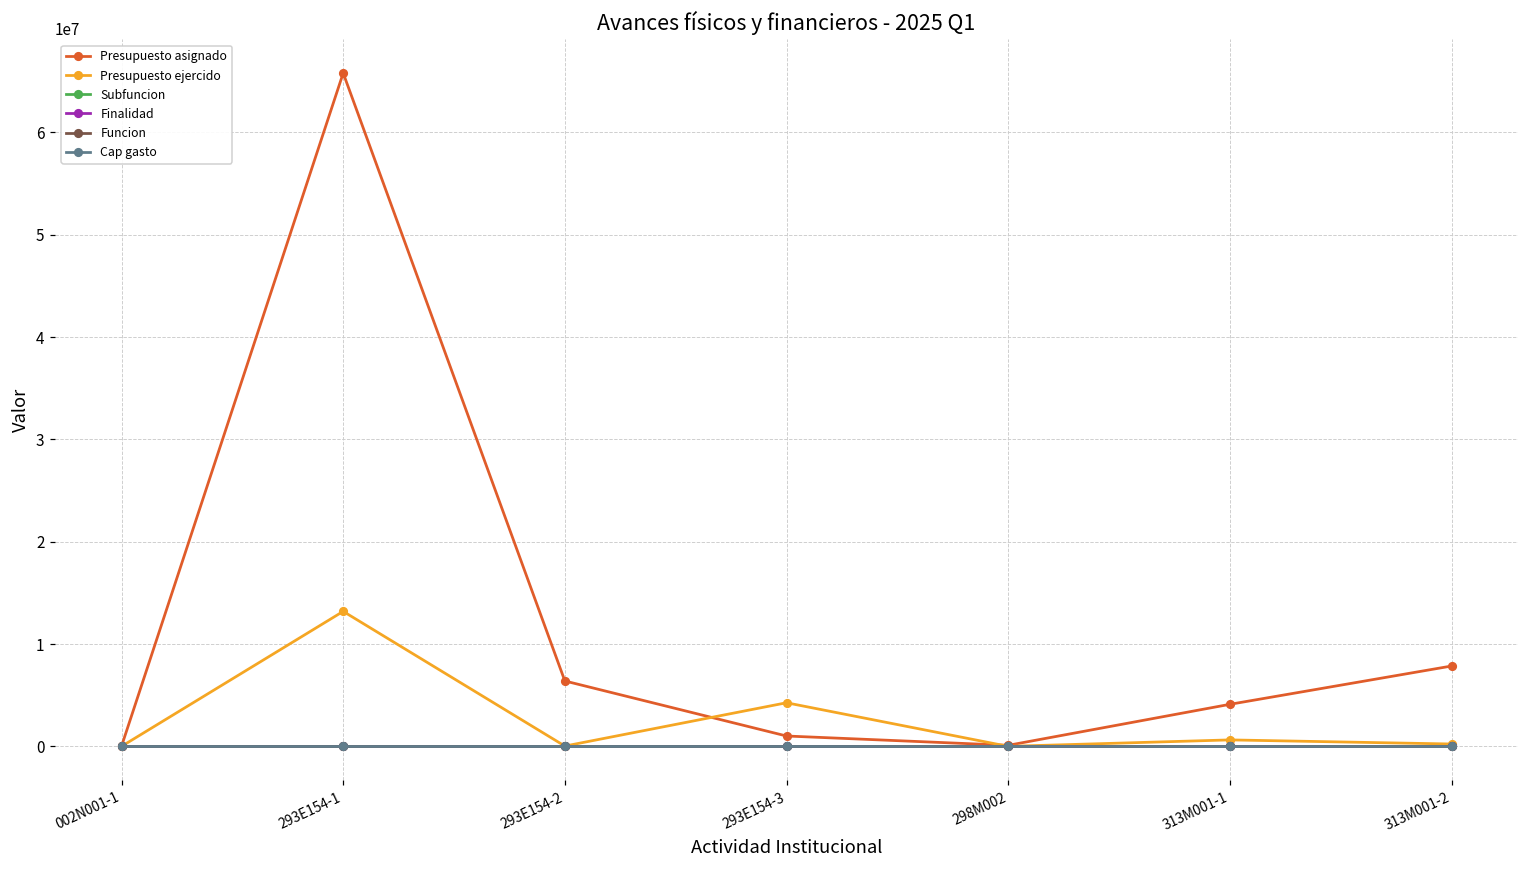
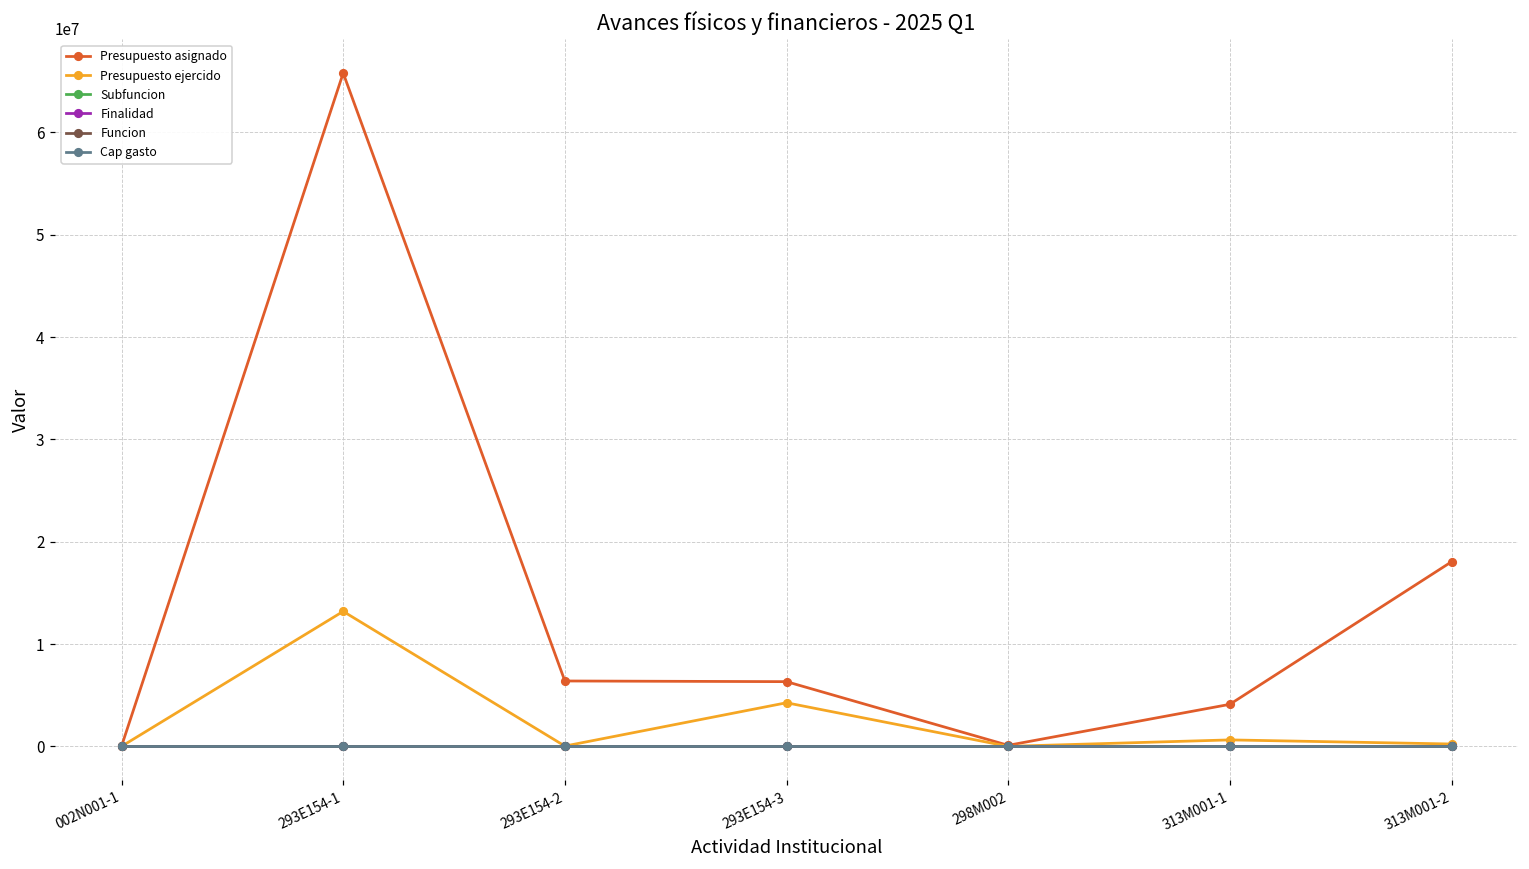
  {
    "Presupuesto asignado": {
      "293E154-1": 66000000,
      "293E154-2": 6000000,
-     "293E154-3": 1000000,
+     "293E154-3": 6000000,
      "313M001-1": 4000000,
-     "313M001-2": 8000000
+     "313M001-2": 18000000
    },
    "Presupuesto ejercido": {
      "293E154-1": 13000000,
      "293E154-3": 4000000,
      "313M001-1": 1000000
    },
    "Cap gasto": {
      "293E154-1": 0,
      "293E154-3": 0,
      "313M001-1": 0
    }
  }
